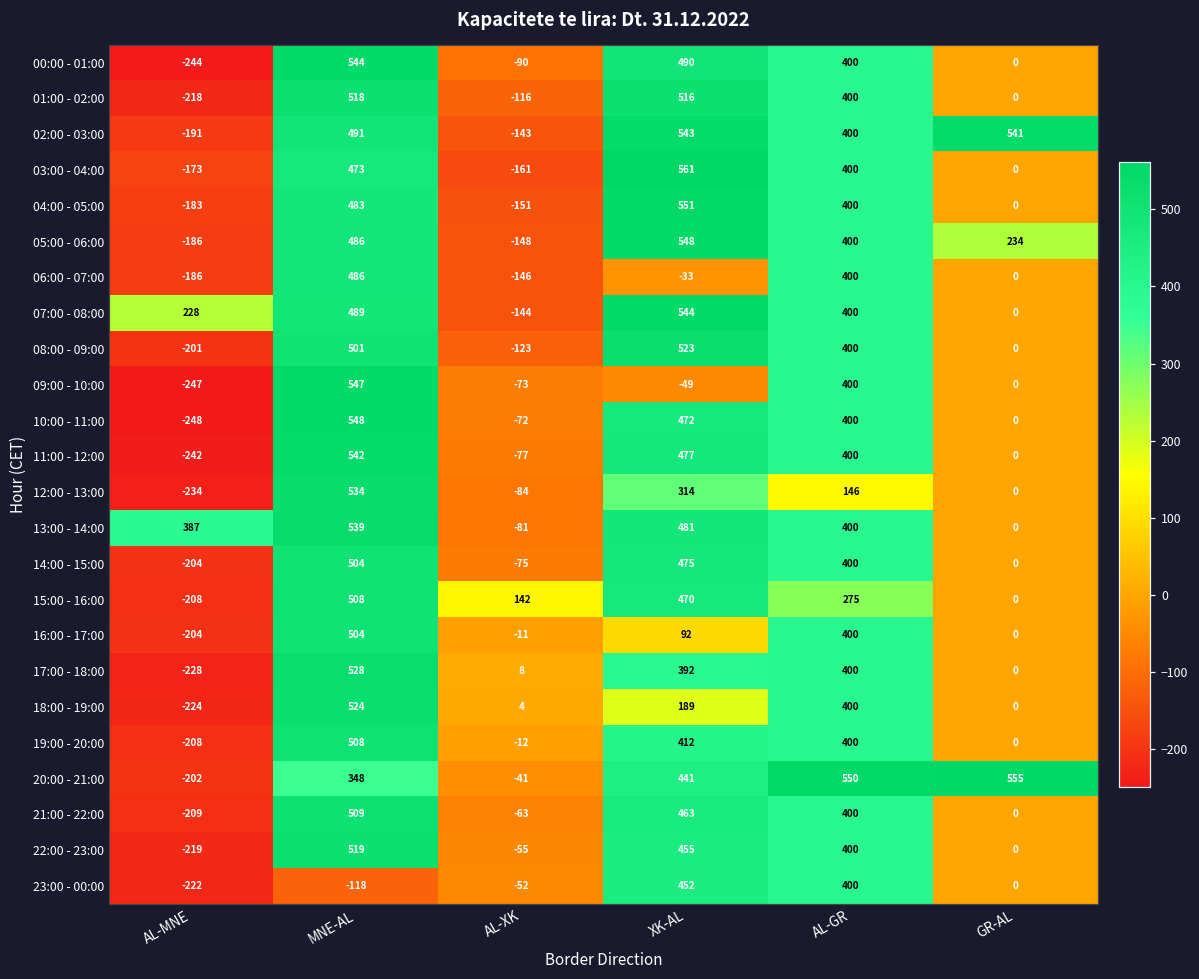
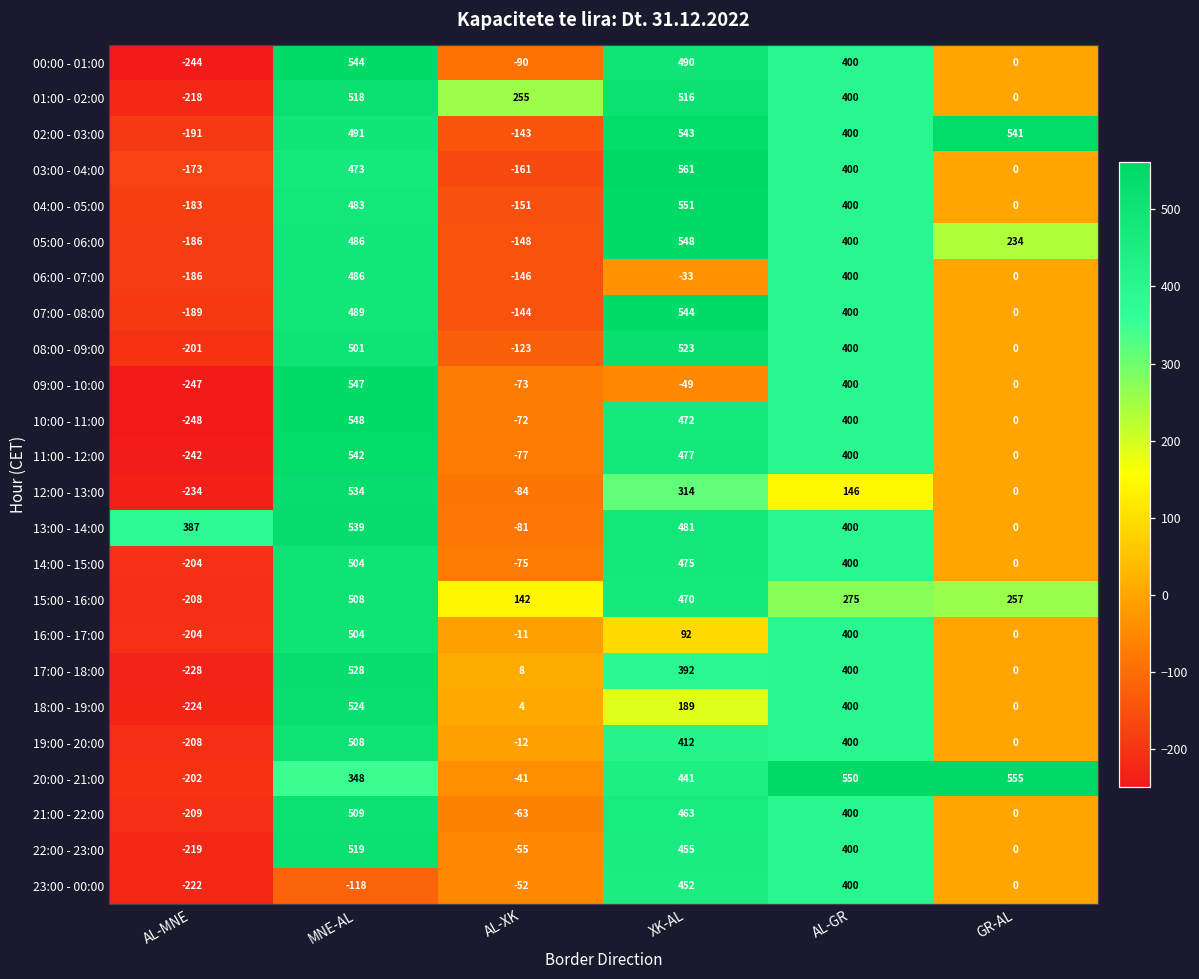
  {
    "01:00 - 02:00": {
-     "AL-XK": -116
+     "AL-XK": 255
    },
    "07:00 - 08:00": {
-     "AL-MNE": 228
+     "AL-MNE": -189
    },
    "15:00 - 16:00": {
-     "GR-AL": 0
+     "GR-AL": 257
    }
  }
